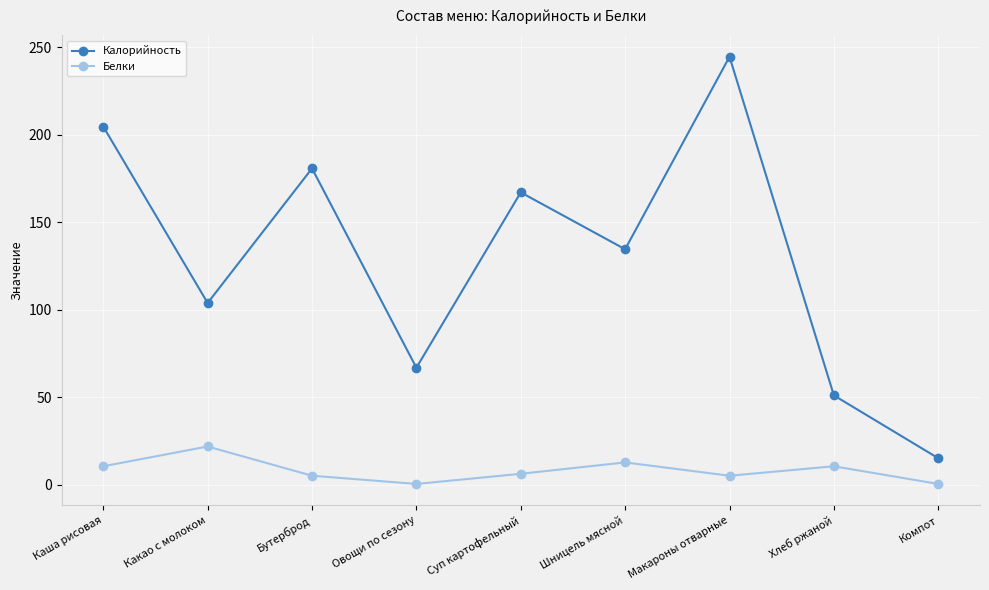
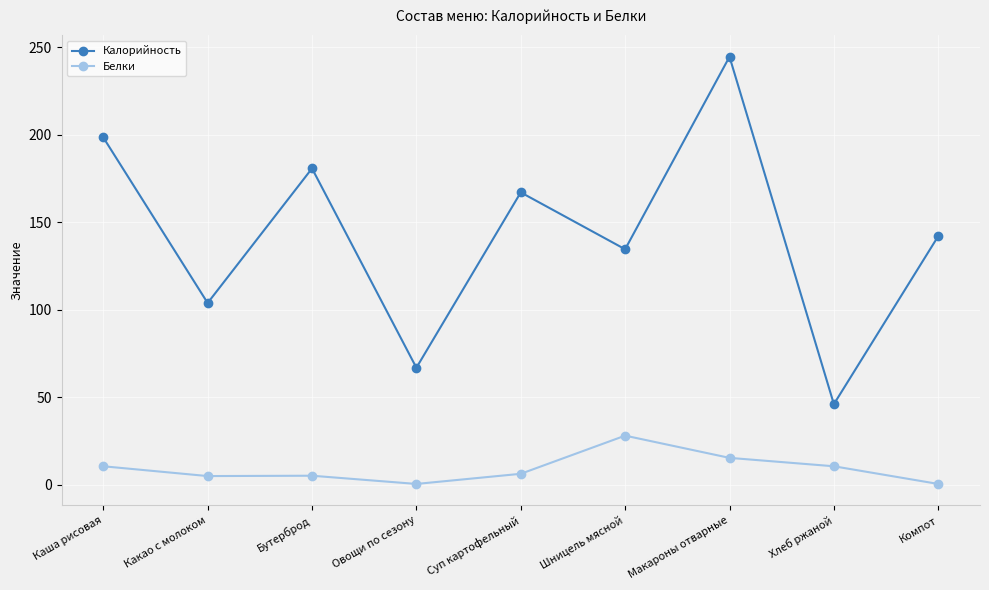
  {
    "Калорийность": {
-     "Каша рисовая": 205,
+     "Каша рисовая": 198,
      "Какао с молоком": 104,
      "Бутерброд": 181,
      "Овощи по сезону": 67,
      "Суп картофельный": 167,
      "Шницель мясной": 135,
      "Макароны отварные": 245,
-     "Хлеб ржаной": 51,
-     "Компот": 15
+     "Хлеб ржаной": 46,
+     "Компот": 142
    },
    "Белки": {
      "Каша рисовая": 11,
-     "Какао с молоком": 22,
+     "Какао с молоком": 5,
      "Бутерброд": 5,
      "Овощи по сезону": 0,
      "Суп картофельный": 6,
-     "Шницель мясной": 13,
-     "Макароны отварные": 5,
+     "Шницель мясной": 28,
+     "Макароны отварные": 15,
      "Хлеб ржаной": 11,
      "Компот": 0
    }
  }
